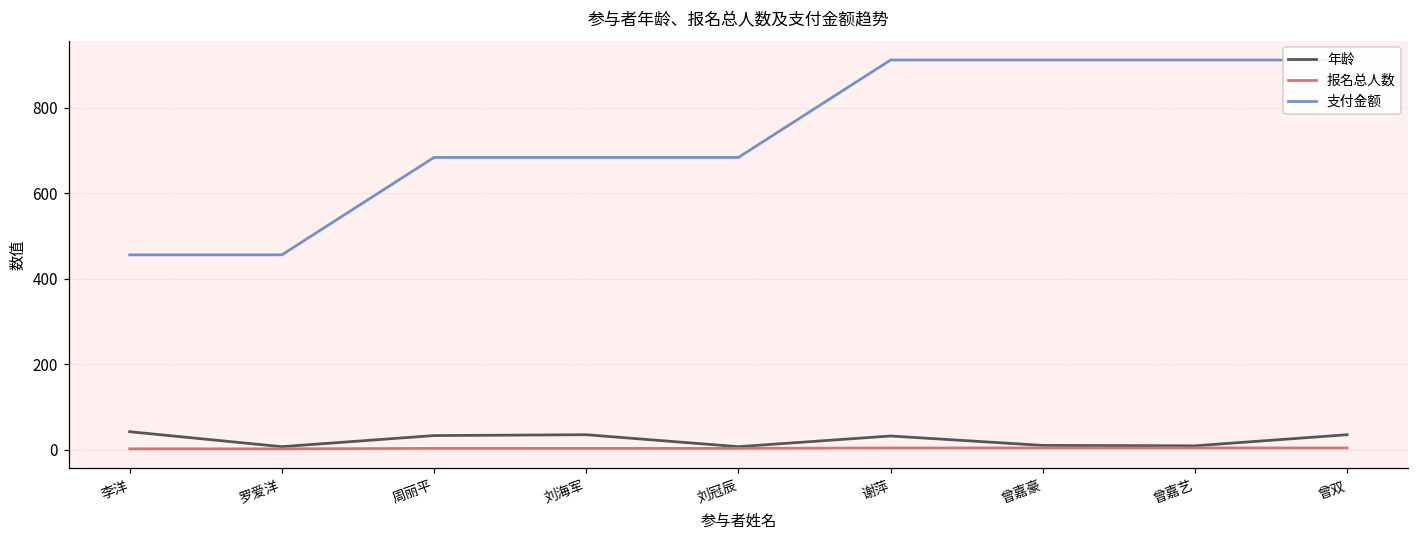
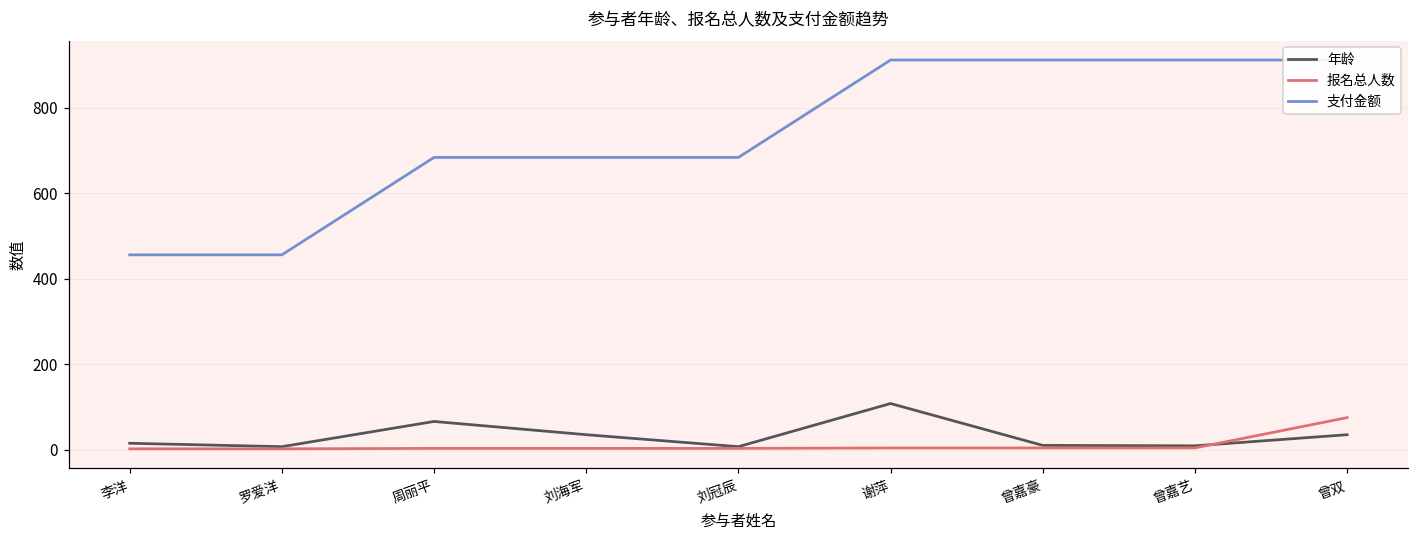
  {
    "年龄": {
-     "李洋": 40,
-     "周丽平": 30,
+     "李洋": 20,
+     "周丽平": 70,
      "刘海军": 40,
-     "谢萍": 30,
+     "谢萍": 110,
      "曾双": 40
    },
    "报名总人数": {
      "李洋": 0,
      "周丽平": 0,
      "刘海军": 0,
      "谢萍": 0,
-     "曾双": 0
+     "曾双": 80
    },
    "支付金额": {
      "李洋": 460,
      "罗爱洋": 460,
      "周丽平": 680,
      "刘海军": 680,
      "刘冠辰": 680,
      "谢萍": 910,
      "曾嘉豪": 910,
      "曾嘉艺": 910
    }
  }
